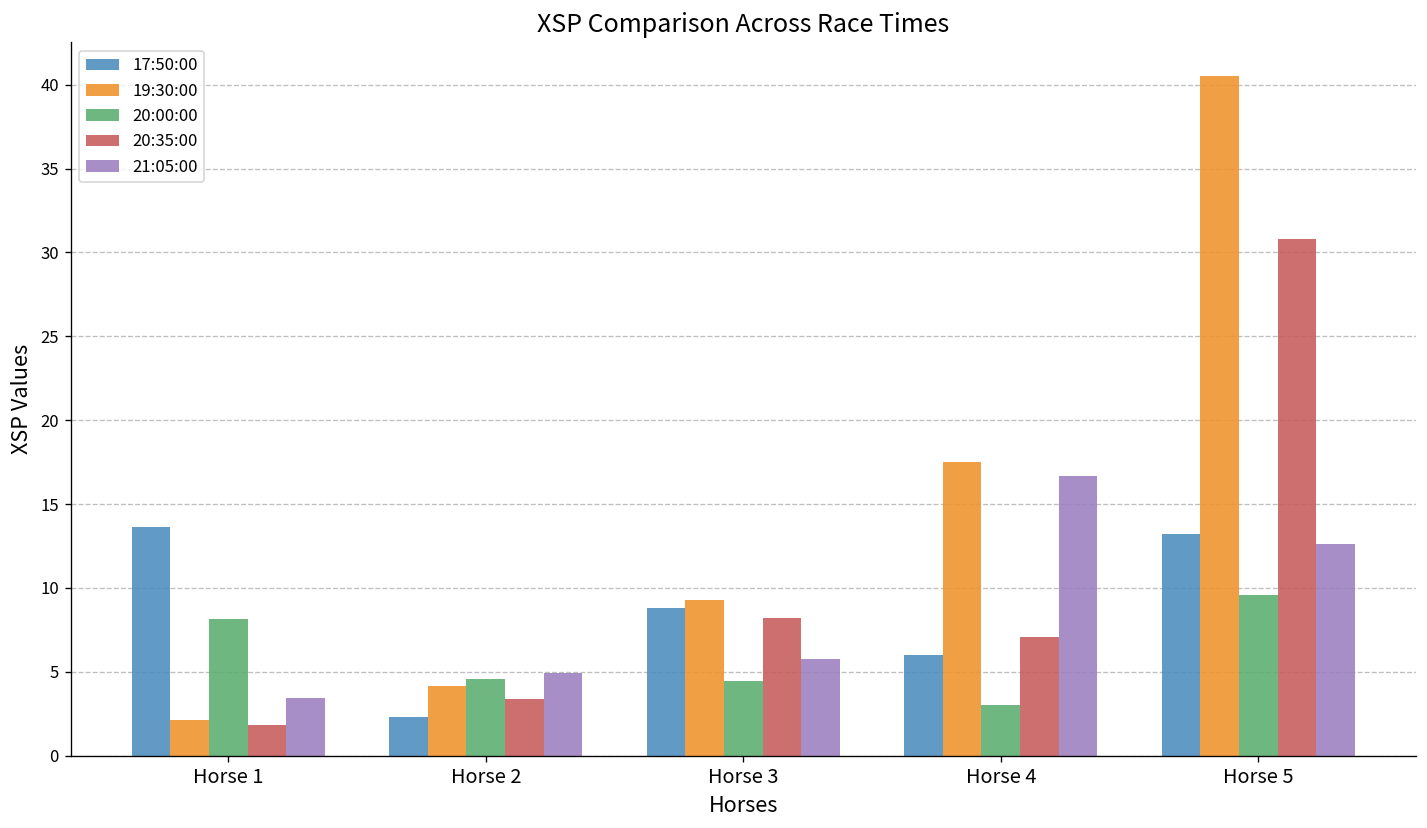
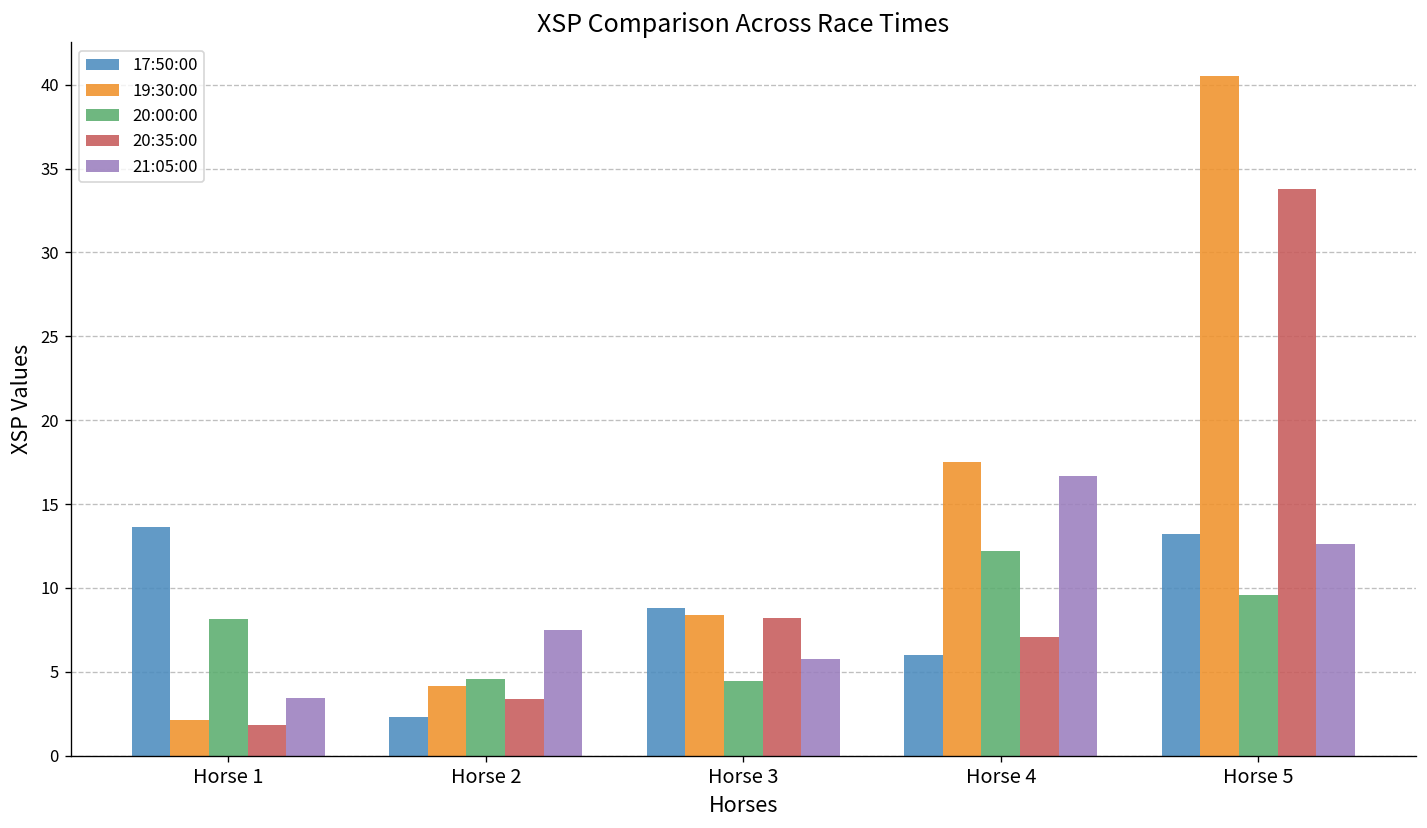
  {
    "17:50:00": {
      "Horse 1": 13.7,
      "Horse 2": 2.3,
      "Horse 3": 8.8,
      "Horse 4": 6.0,
      "Horse 5": 13.2
    },
    "19:30:00": {
      "Horse 1": 2.1,
      "Horse 2": 4.2,
-     "Horse 3": 9.3,
+     "Horse 3": 8.4,
      "Horse 4": 17.5,
      "Horse 5": 40.5
    },
    "20:00:00": {
      "Horse 1": 8.1,
      "Horse 2": 4.6,
      "Horse 3": 4.4,
-     "Horse 4": 3.0,
+     "Horse 4": 12.2,
      "Horse 5": 9.6
    },
    "20:35:00": {
      "Horse 1": 1.9,
      "Horse 2": 3.4,
      "Horse 3": 8.2,
      "Horse 4": 7.1,
-     "Horse 5": 30.8
+     "Horse 5": 33.8
    },
    "21:05:00": {
      "Horse 1": 3.4,
-     "Horse 2": 4.9,
+     "Horse 2": 7.5,
      "Horse 3": 5.8,
      "Horse 4": 16.7,
      "Horse 5": 12.6
    }
  }
